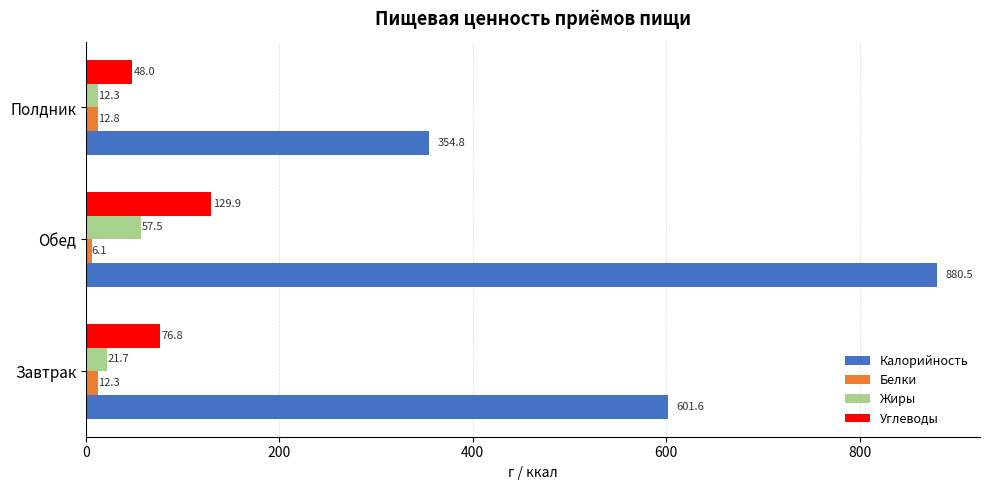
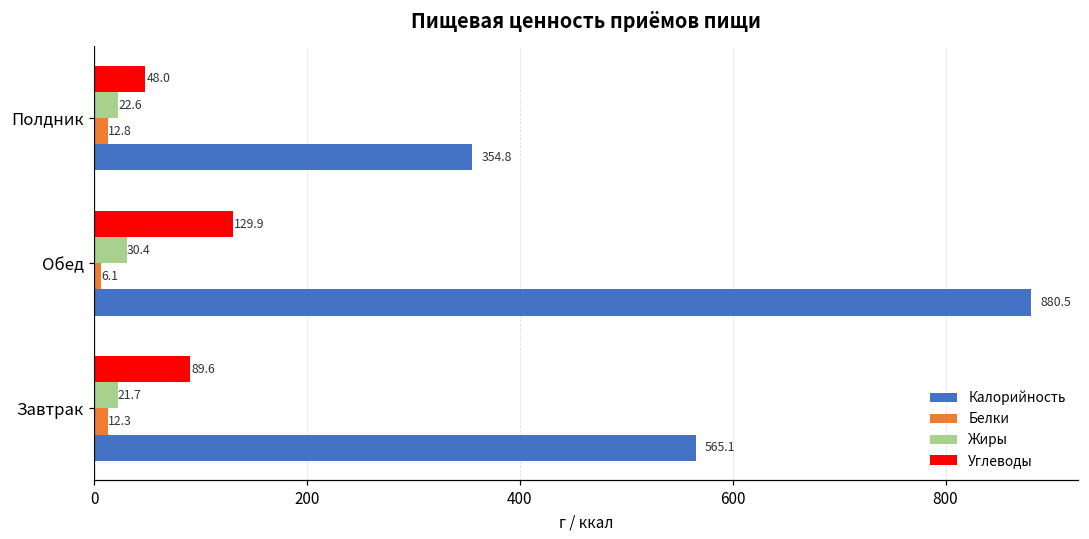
  {
    "Калорийность": {
      "Полдник": 354.8,
      "Обед": 880.5,
-     "Завтрак": 601.6
+     "Завтрак": 565.1
    },
    "Белки": {
      "Полдник": 12.8,
      "Обед": 6.1,
      "Завтрак": 12.3
    },
    "Жиры": {
-     "Полдник": 12.3,
-     "Обед": 57.5,
+     "Полдник": 22.6,
+     "Обед": 30.4,
      "Завтрак": 21.7
    },
    "Углеводы": {
      "Полдник": 48.0,
      "Обед": 129.9,
-     "Завтрак": 76.8
+     "Завтрак": 89.6
    }
  }
